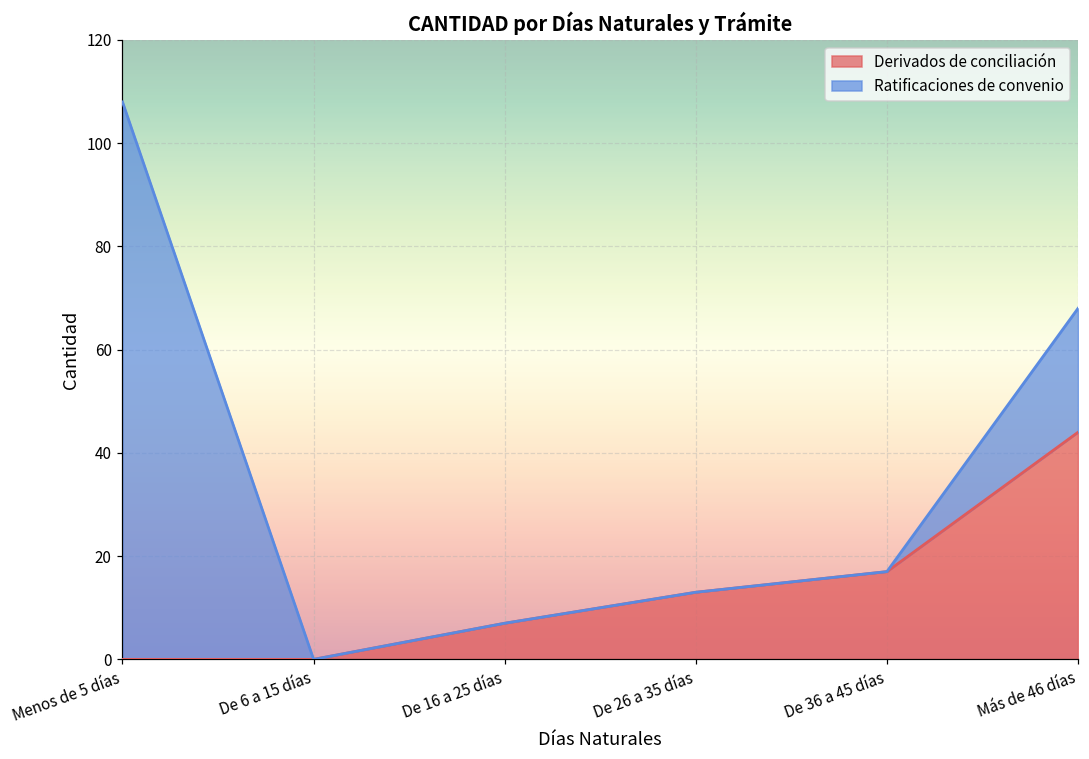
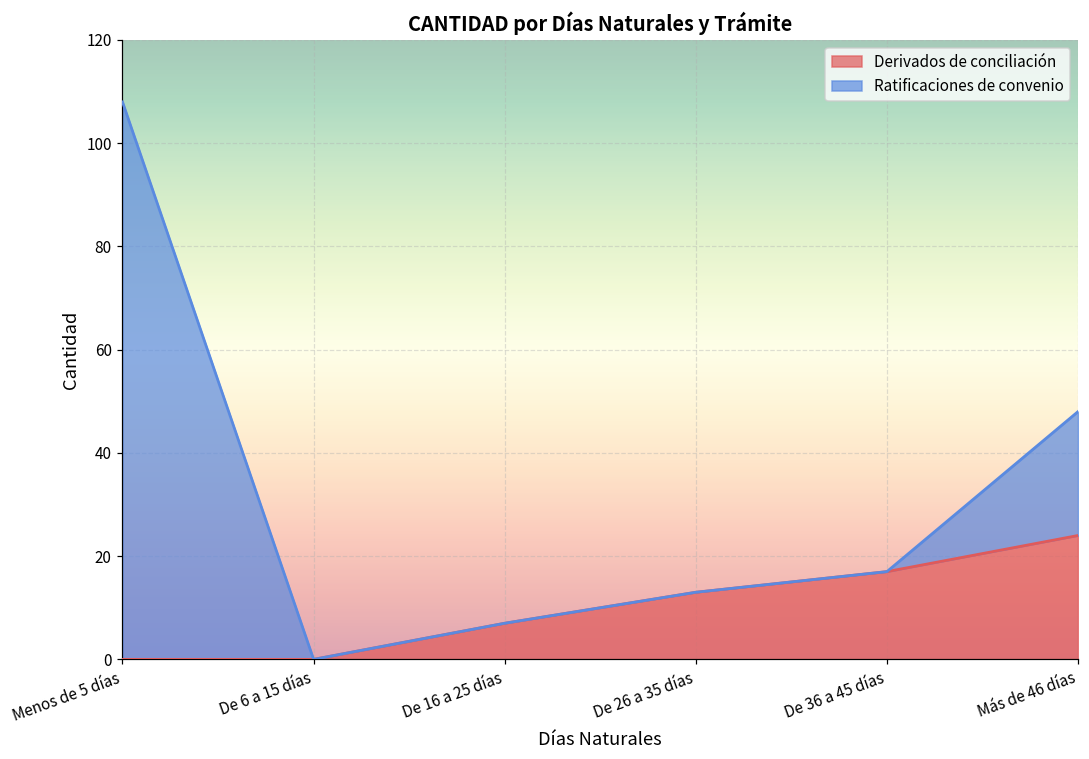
  {
    "Derivados de conciliación": {
      "Menos de 5 días": 0,
-     "Más de 46 días": 44
+     "Más de 46 días": 24
    },
    "Ratificaciones de convenio": {
      "Menos de 5 días": 108,
      "Más de 46 días": 24
    }
  }
